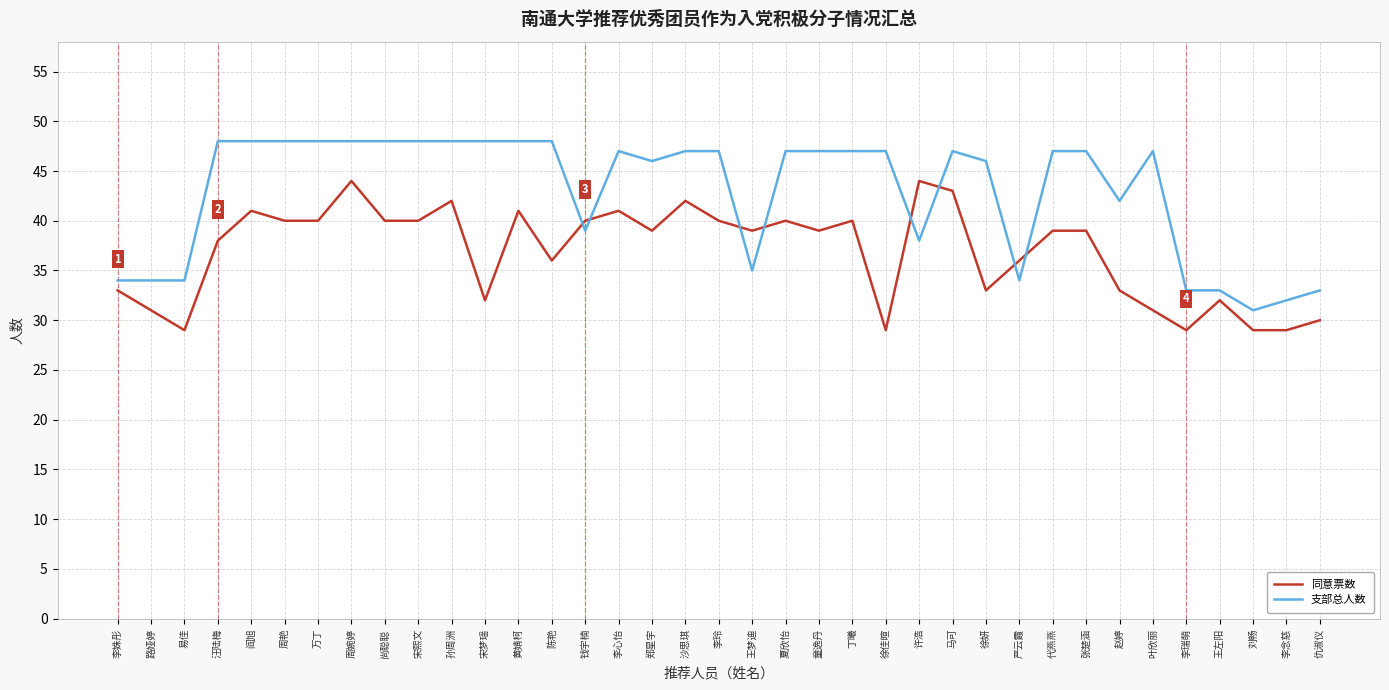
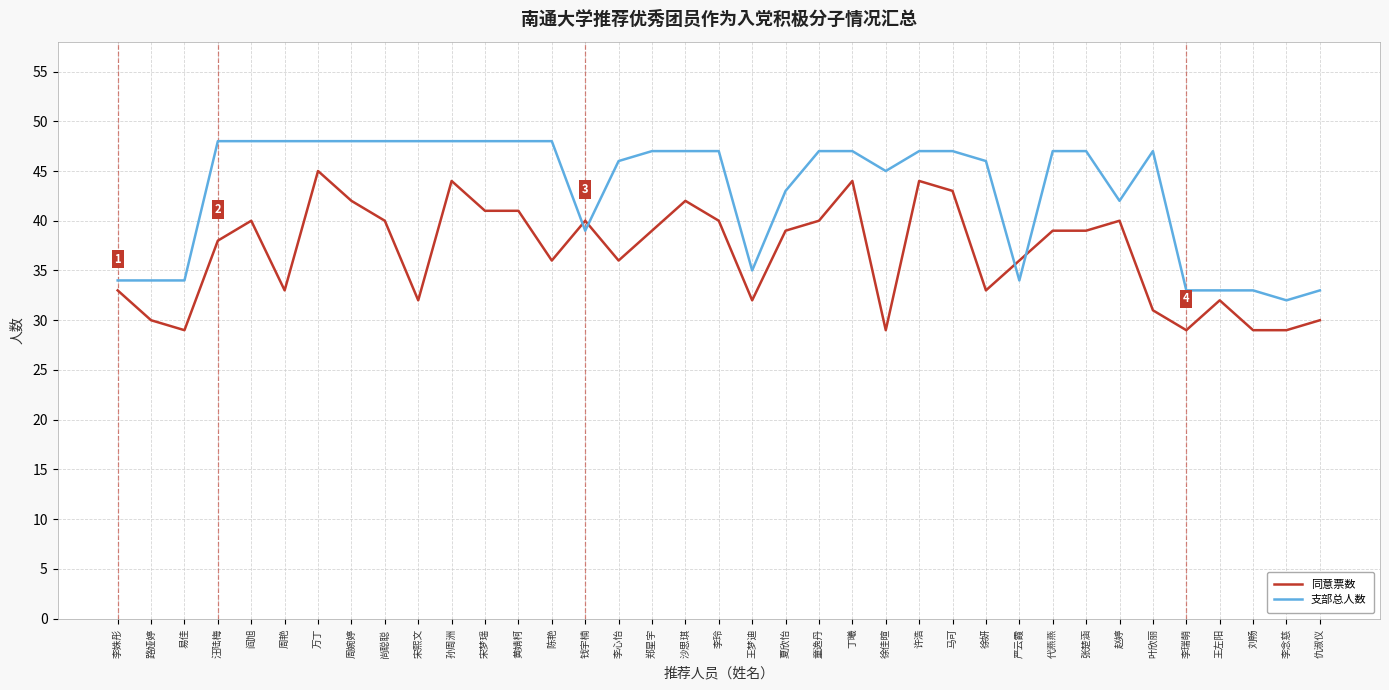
  {
    "同意票数": {
      "李姝彤": 33,
-     "路娅婷": 31,
+     "路娅婷": 30,
      "易佳": 29,
-     "阎旭": 41,
-     "周艳": 40,
-     "万丁": 40,
-     "周婉婷": 44,
+     "阎旭": 40,
+     "周艳": 33,
+     "万丁": 45,
+     "周婉婷": 42,
      "尚聪聪": 40,
-     "宋熙文": 40,
-     "孙周洲": 42,
-     "宋梦瑶": 32,
+     "宋熙文": 32,
+     "孙周洲": 44,
+     "宋梦瑶": 41,
      "黄婧柯": 41,
      "陈艳": 36,
-     "李心怡": 41,
+     "李心怡": 36,
      "郑星宇": 39,
      "沙思琪": 42,
      "李玲": 40,
-     "王梦迪": 39,
-     "夏欣怡": 40,
-     "童逸丹": 39,
-     "丁曦": 40,
+     "王梦迪": 32,
+     "夏欣怡": 39,
+     "童逸丹": 40,
+     "丁曦": 44,
      "徐佳暄": 29,
      "许浩": 44,
      "马可": 43,
      "徐妍": 33,
      "严云霞": 36,
      "代燕燕": 39,
      "张楚涵": 39,
-     "赵婷": 33,
+     "赵婷": 40,
      "叶欣丽": 31,
      "李瑞萌": 29,
      "王左阳": 32,
      "刘畅": 29,
      "李念慈": 29,
      "仇淑仪": 30
    },
    "支部总人数": {
      "路娅婷": 34,
      "易佳": 34,
      "汪陆梅": 48,
      "阎旭": 48,
      "周艳": 48,
      "万丁": 48,
      "周婉婷": 48,
      "尚聪聪": 48,
      "宋熙文": 48,
      "孙周洲": 48,
      "宋梦瑶": 48,
      "黄婧柯": 48,
      "陈艳": 48,
      "钱宇楠": 39,
-     "李心怡": 47,
-     "郑星宇": 46,
+     "李心怡": 46,
+     "郑星宇": 47,
      "沙思琪": 47,
      "李玲": 47,
      "王梦迪": 35,
-     "夏欣怡": 47,
+     "夏欣怡": 43,
      "童逸丹": 47,
      "丁曦": 47,
-     "徐佳暄": 47,
-     "许浩": 38,
+     "徐佳暄": 45,
+     "许浩": 47,
      "马可": 47,
      "徐妍": 46,
      "严云霞": 34,
      "代燕燕": 47,
      "张楚涵": 47,
      "赵婷": 42,
      "叶欣丽": 47,
      "王左阳": 33,
-     "刘畅": 31,
+     "刘畅": 33,
      "李念慈": 32,
      "仇淑仪": 33
    }
  }
